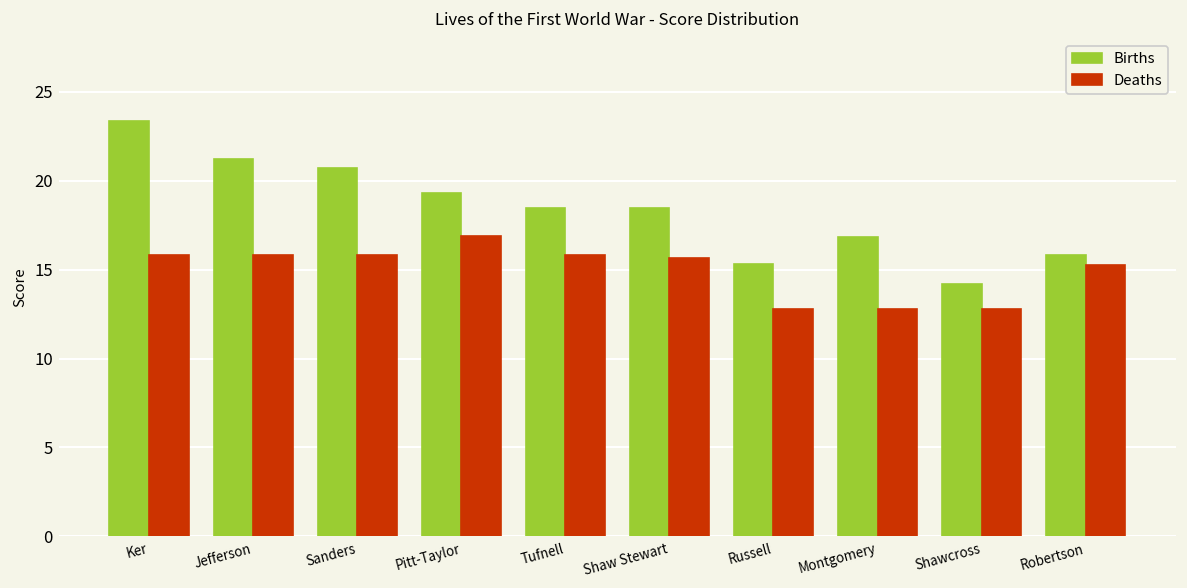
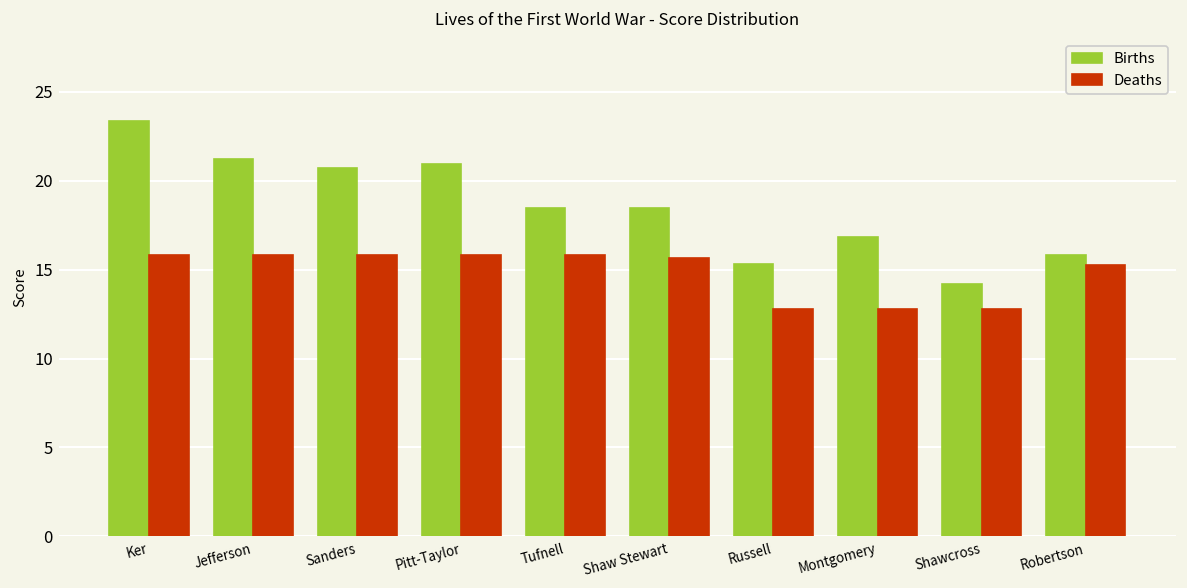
  {
    "Births": {
      "Ker": 23.4,
      "Jefferson": 21.2,
      "Sanders": 20.7,
-     "Pitt-Taylor": 19.3,
+     "Pitt-Taylor": 21.0,
      "Tufnell": 18.5,
      "Shaw Stewart": 18.5,
      "Russell": 15.3,
      "Montgomery": 16.9,
      "Shawcross": 14.2,
      "Robertson": 15.8
    },
    "Deaths": {
      "Ker": 15.8,
      "Jefferson": 15.8,
      "Sanders": 15.8,
-     "Pitt-Taylor": 16.9,
+     "Pitt-Taylor": 15.8,
      "Tufnell": 15.8,
      "Shaw Stewart": 15.7,
      "Russell": 12.8,
      "Montgomery": 12.8,
      "Shawcross": 12.8,
      "Robertson": 15.3
    }
  }
